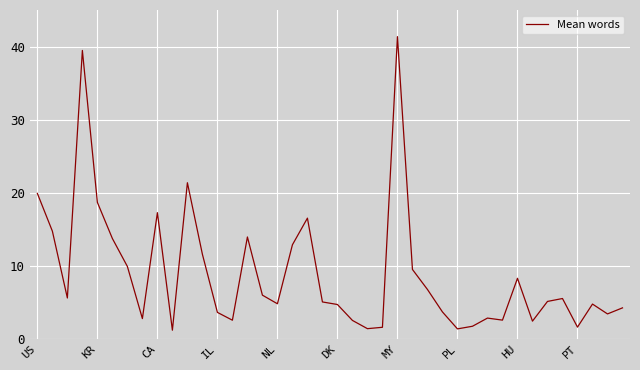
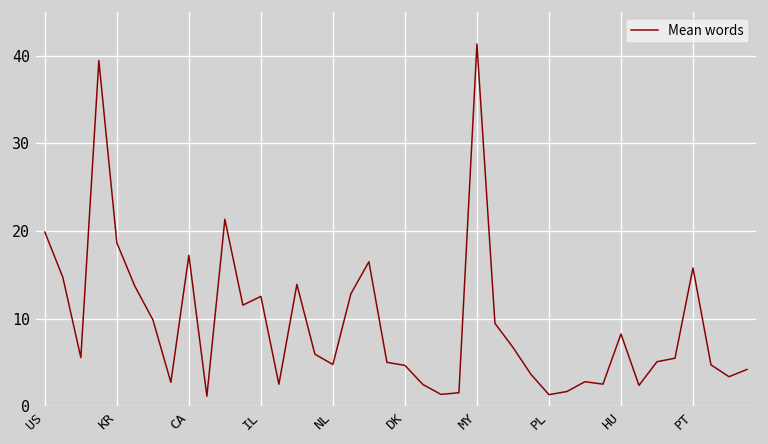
  {
    "US": 20,
    "KR": 19,
    "CA": 17,
-   "IL": 4,
+   "IL": 13,
    "NL": 5,
    "DK": 5,
    "MY": 41,
    "PL": 1,
    "HU": 8,
-   "PT": 2
+   "PT": 16
  }
